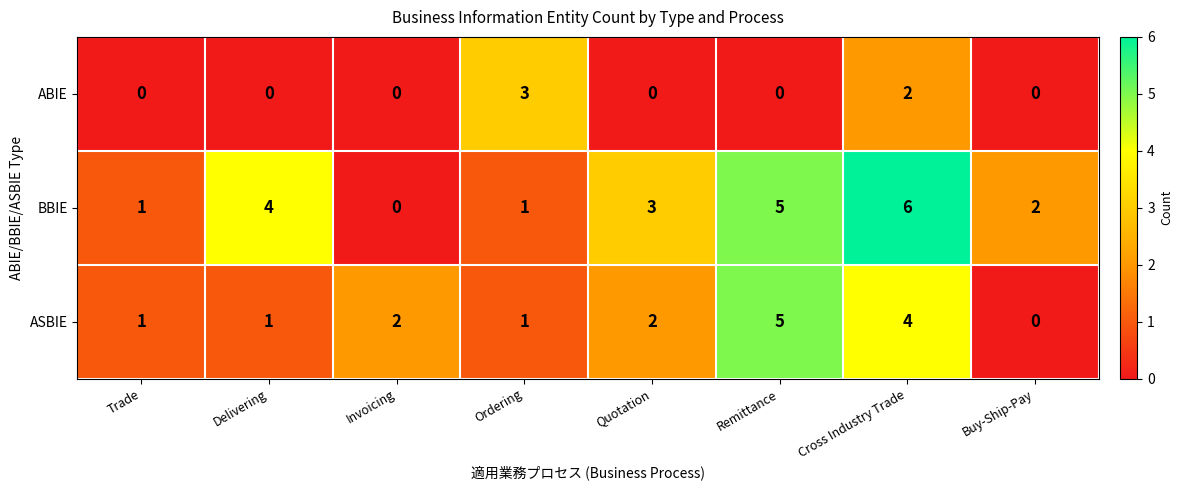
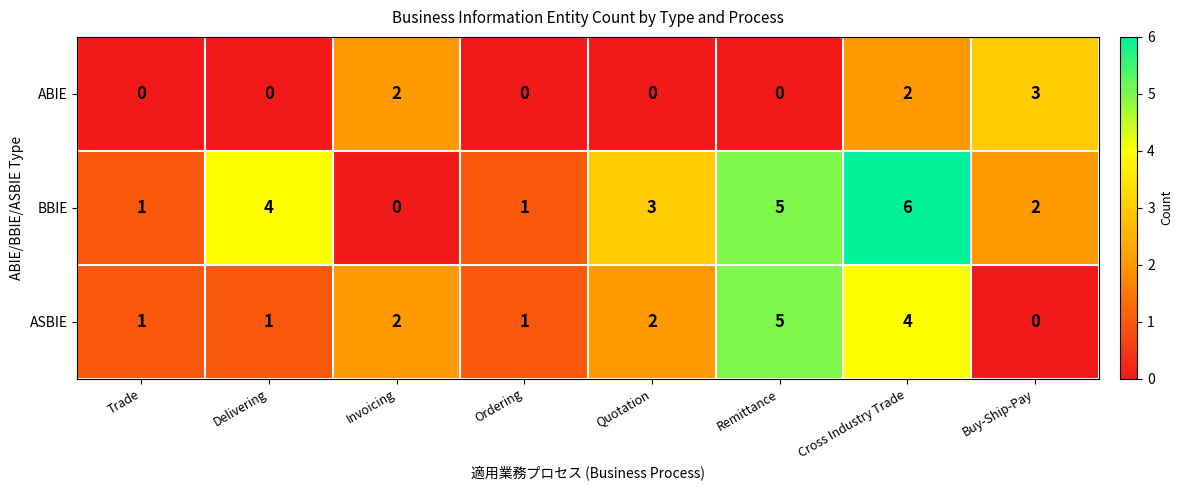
  {
    "ABIE": {
      "Trade": 0,
      "Delivering": 0,
-     "Invoicing": 0,
-     "Ordering": 3,
+     "Invoicing": 2,
+     "Ordering": 0,
      "Quotation": 0,
      "Remittance": 0,
      "Cross Industry Trade": 2,
-     "Buy-Ship-Pay": 0
+     "Buy-Ship-Pay": 3
    },
    "BBIE": {
      "Trade": 1,
      "Delivering": 4,
      "Invoicing": 0,
      "Ordering": 1,
      "Quotation": 3,
      "Remittance": 5,
      "Cross Industry Trade": 6,
      "Buy-Ship-Pay": 2
    },
    "ASBIE": {
      "Trade": 1,
      "Delivering": 1,
      "Invoicing": 2,
      "Ordering": 1,
      "Quotation": 2,
      "Remittance": 5,
      "Cross Industry Trade": 4,
      "Buy-Ship-Pay": 0
    }
  }
